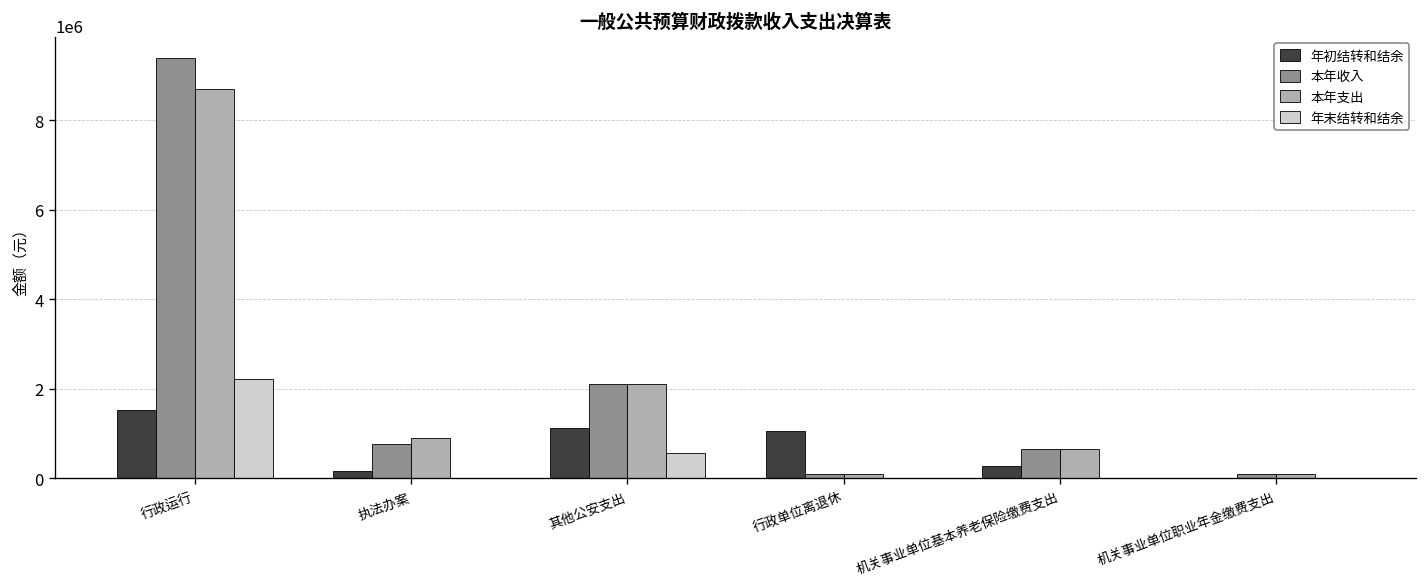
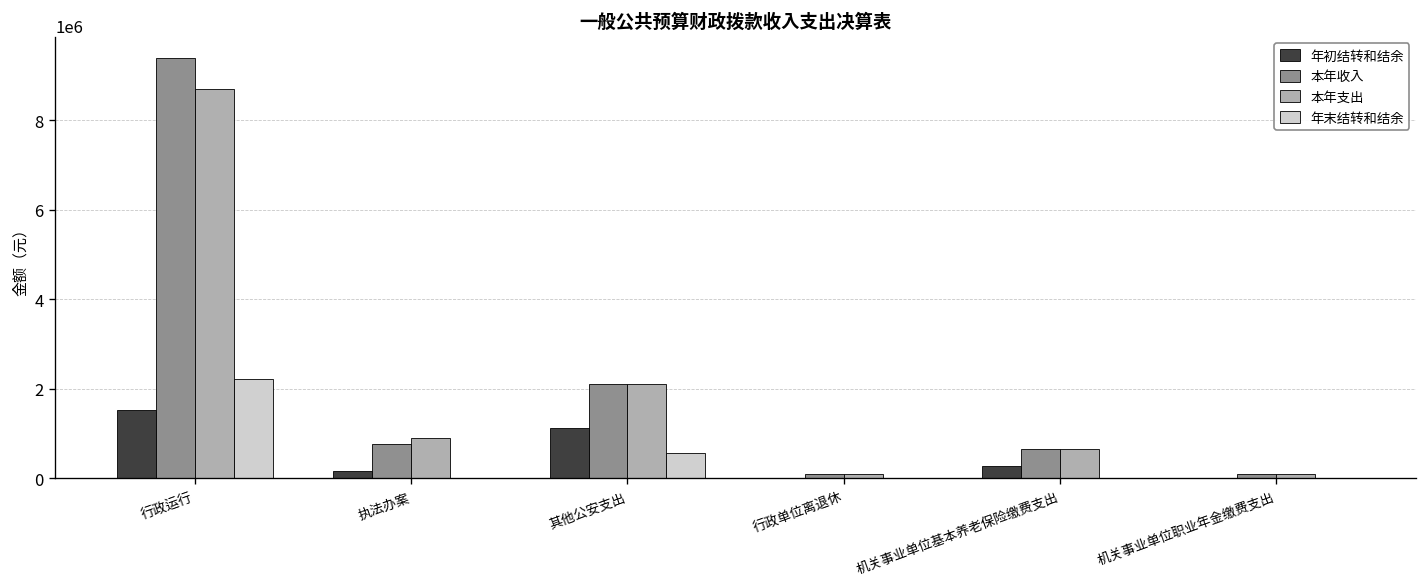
  {
    "年初结转和结余": {
      "行政运行": 1500000,
      "执法办案": 100000,
      "其他公安支出": 1100000,
-     "行政单位离退休": 1000000,
+     "行政单位离退休": 0,
      "机关事业单位基本养老保险缴费支出": 300000,
      "机关事业单位职业年金缴费支出": 0
    }
  }
